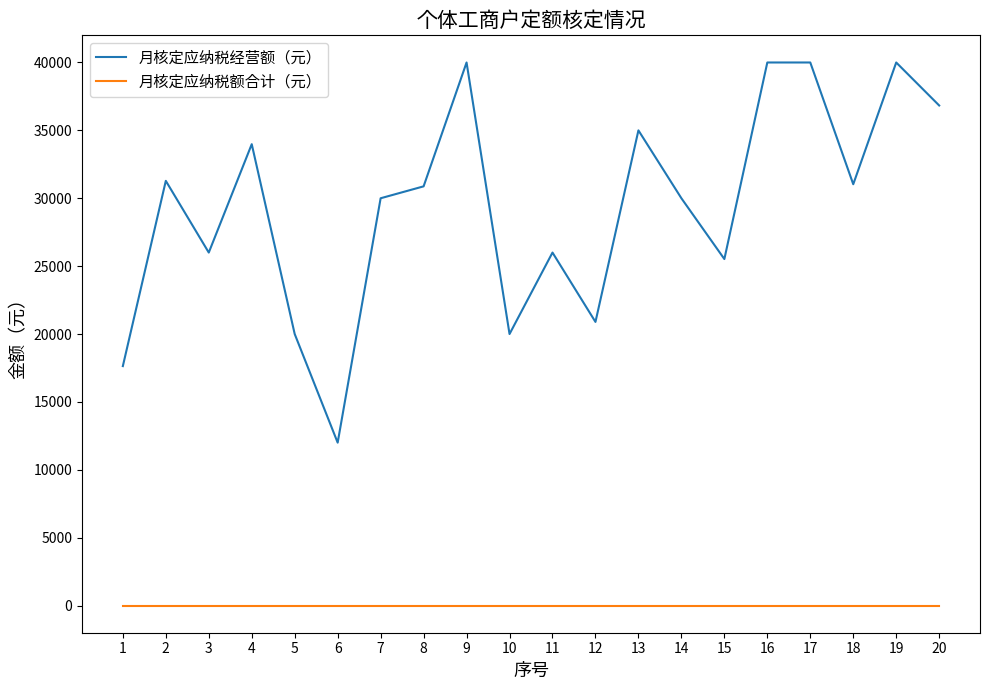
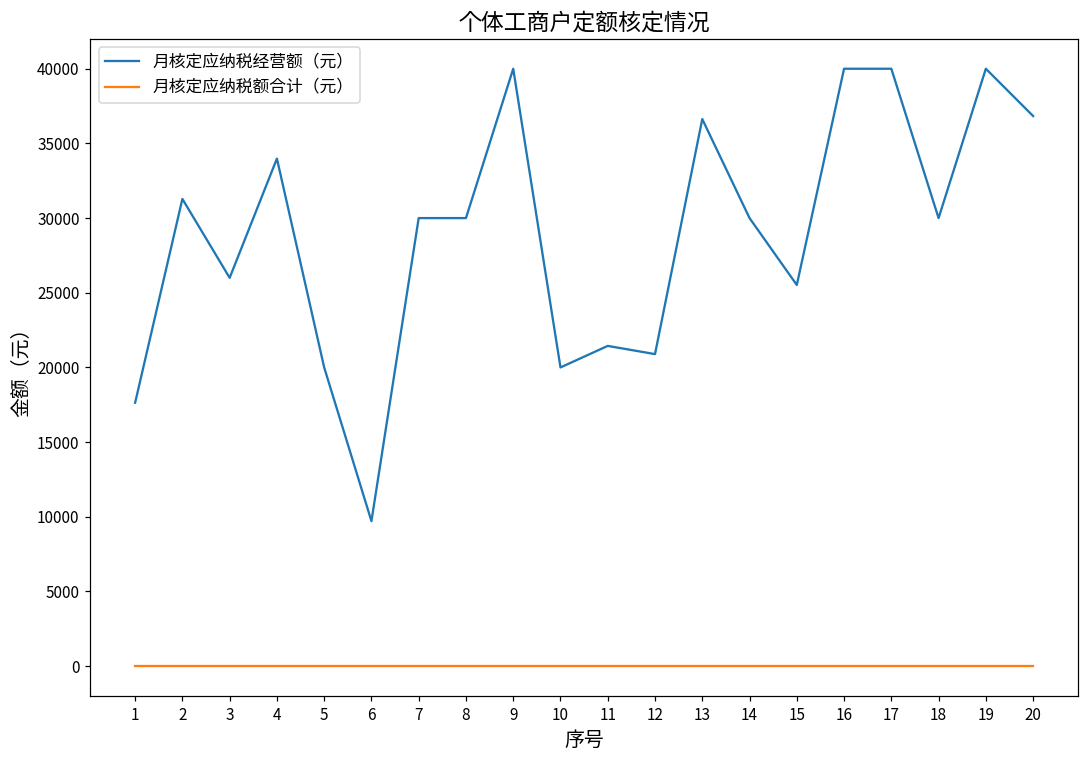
  {
    "月核定应纳税经营额（元）": {
      "1": 17600,
      "2": 31300,
      "3": 26000,
      "4": 34000,
      "5": 20000,
-     "6": 12000,
+     "6": 9700,
      "7": 30000,
-     "8": 30900,
+     "8": 30000,
      "9": 40000,
      "10": 20000,
-     "11": 26000,
+     "11": 21400,
      "12": 20900,
-     "13": 35000,
+     "13": 36600,
      "14": 30000,
      "15": 25500,
      "16": 40000,
      "17": 40000,
-     "18": 31000,
+     "18": 30000,
      "19": 40000,
      "20": 36800
    },
    "月核定应纳税额合计（元）": {
      "1": 0,
      "2": 0,
      "3": 0,
      "4": 0,
      "5": 0,
      "6": 0,
      "7": 0,
      "8": 0,
      "9": 0,
      "10": 0,
      "11": 0,
      "12": 0,
      "13": 0,
      "14": 0,
      "15": 0,
      "16": 0,
      "17": 0,
      "18": 0,
      "19": 0,
      "20": 0
    }
  }
